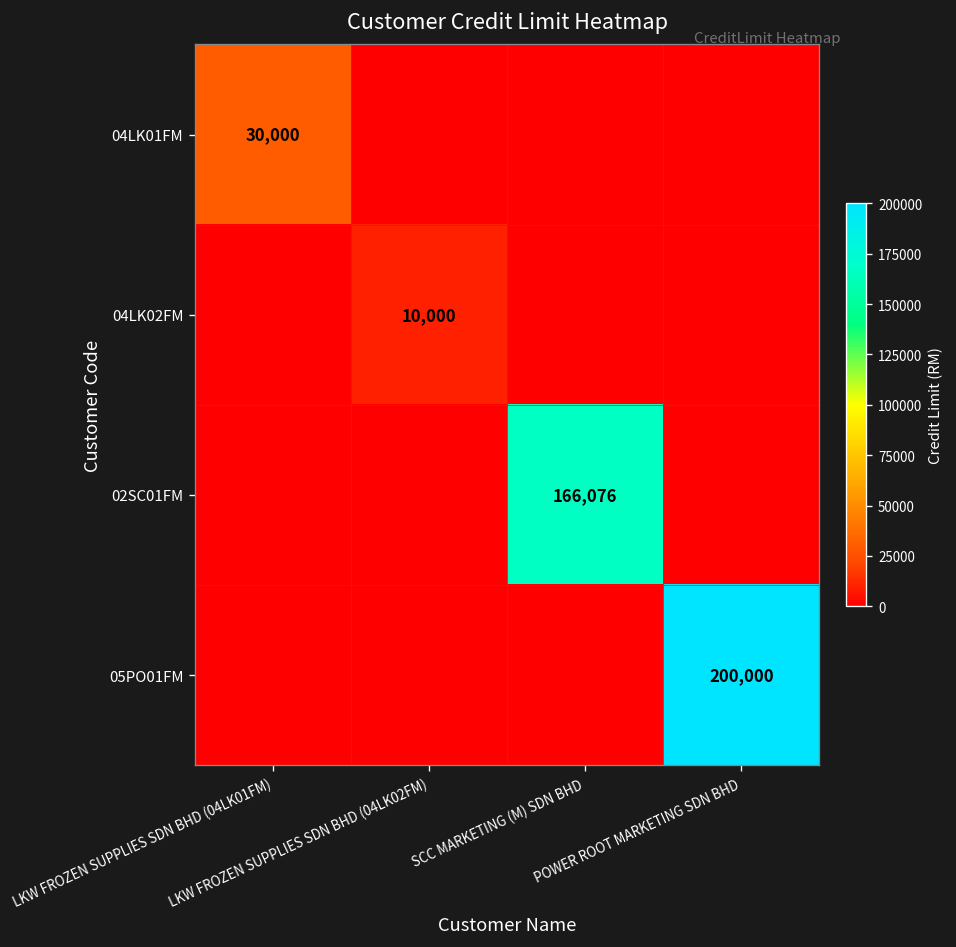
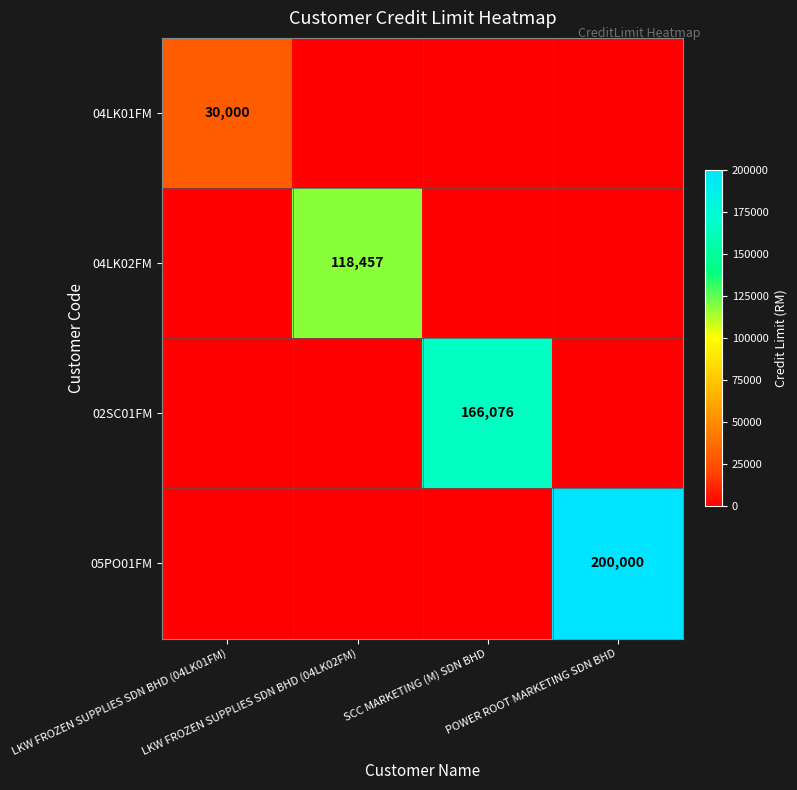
  {
    "04LK01FM": {
      "LKW FROZEN SUPPLIES SDN BHD (04LK01FM)": "30,000"
    },
    "04LK02FM": {
-     "LKW FROZEN SUPPLIES SDN BHD (04LK02FM)": "10,000"
+     "LKW FROZEN SUPPLIES SDN BHD (04LK02FM)": "118,457"
    },
    "02SC01FM": {
      "SCC MARKETING (M) SDN BHD": "166,076"
    },
    "05PO01FM": {
      "POWER ROOT MARKETING SDN BHD": "200,000"
    }
  }
